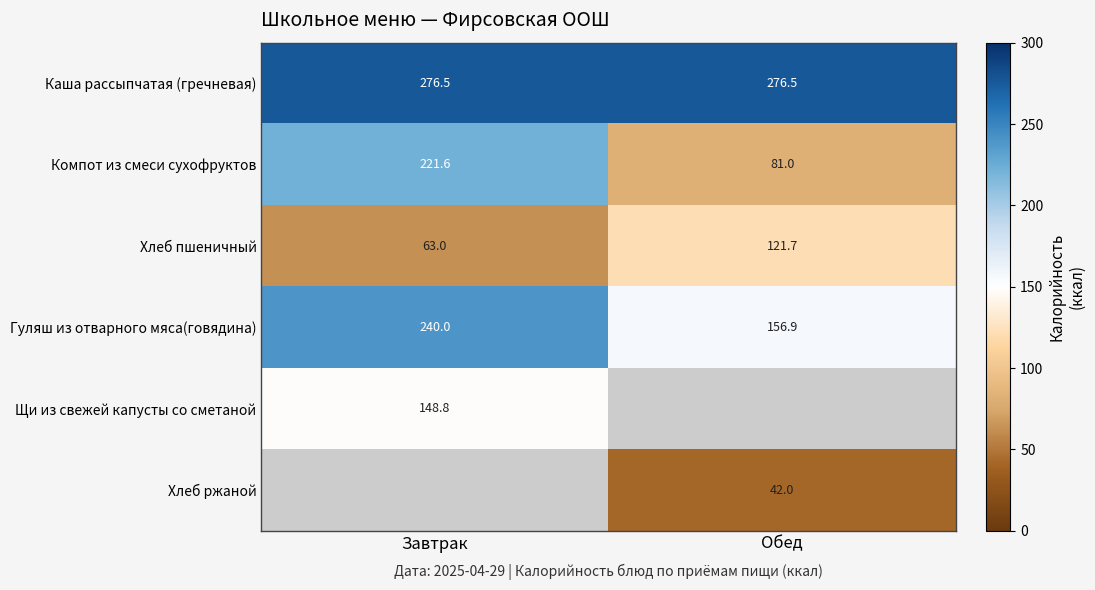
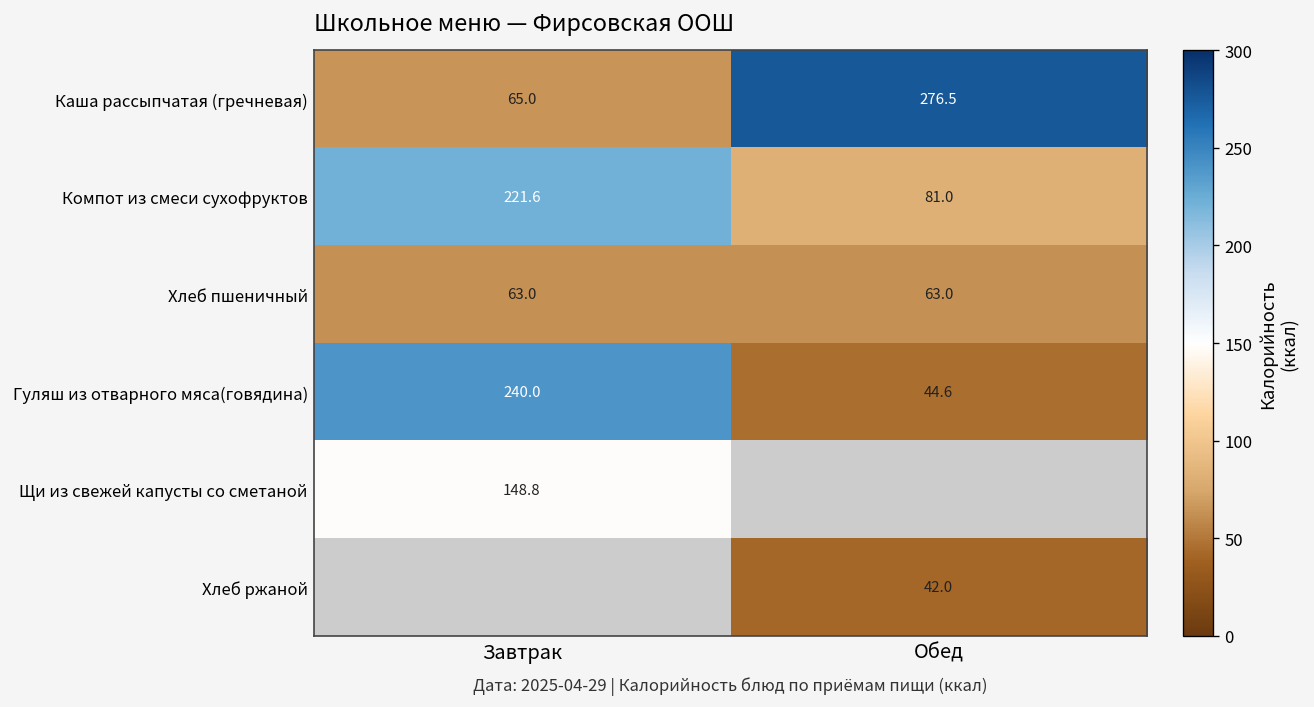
  {
    "Каша рассыпчатая (гречневая)": {
-     "Завтрак": 276.5,
+     "Завтрак": 65.0,
      "Обед": 276.5
    },
    "Компот из смеси сухофруктов": {
      "Завтрак": 221.6,
      "Обед": 81.0
    },
    "Хлеб пшеничный": {
      "Завтрак": 63.0,
-     "Обед": 121.7
+     "Обед": 63.0
    },
    "Гуляш из отварного мяса(говядина)": {
      "Завтрак": 240.0,
-     "Обед": 156.9
+     "Обед": 44.6
    },
    "Щи из свежей капусты со сметаной": {
      "Завтрак": 148.8
    },
    "Хлеб ржаной": {
      "Обед": 42.0
    }
  }
